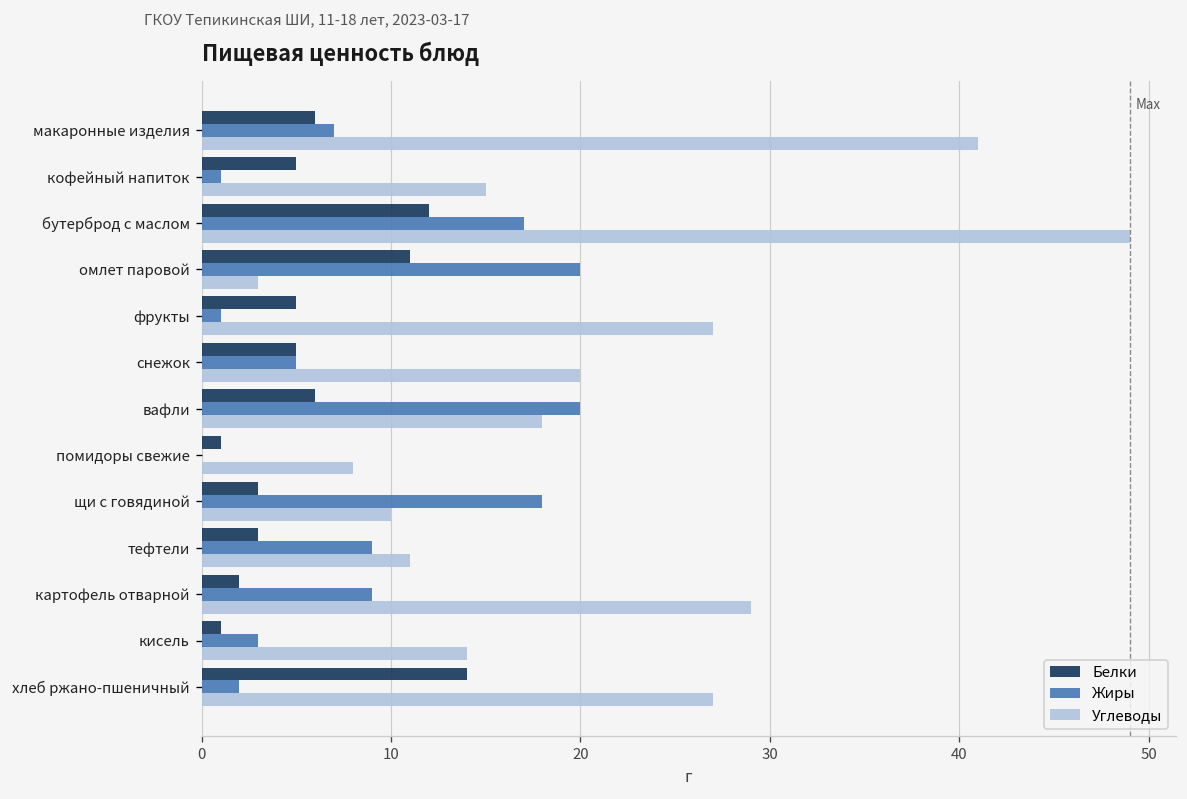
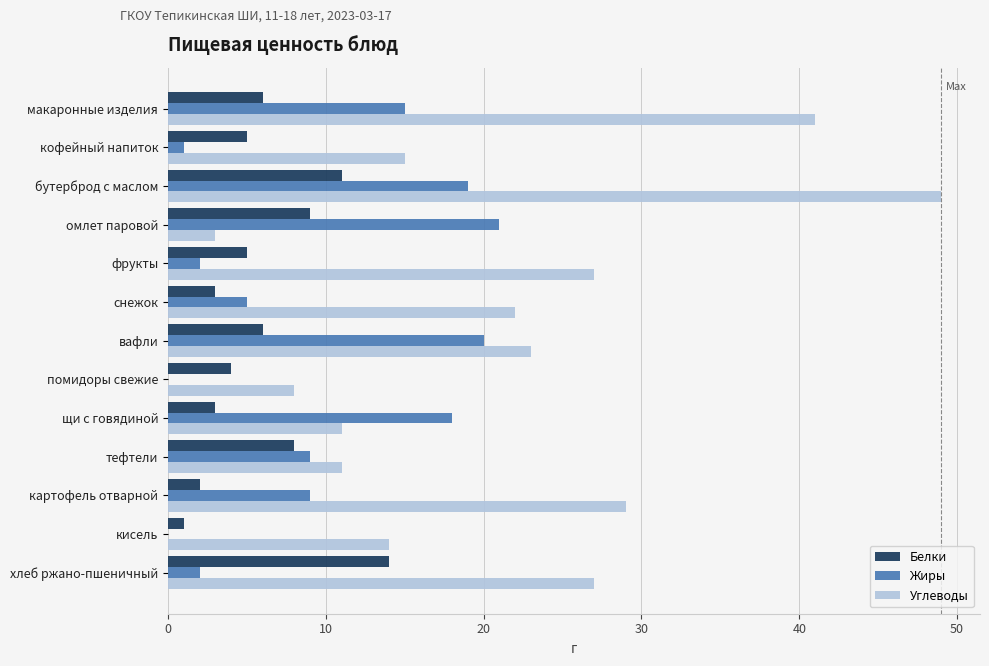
  {
    "Белки": {
      "макаронные изделия": 6,
      "кофейный напиток": 5,
-     "бутерброд с маслом": 12,
-     "омлет паровой": 11,
+     "бутерброд с маслом": 11,
+     "омлет паровой": 9,
      "фрукты": 5,
-     "снежок": 5,
+     "снежок": 3,
      "вафли": 6,
-     "помидоры свежие": 1,
+     "помидоры свежие": 4,
      "щи с говядиной": 3,
-     "тефтели": 3,
+     "тефтели": 8,
      "картофель отварной": 2,
      "кисель": 1,
      "хлеб ржано-пшеничный": 14
    },
    "Жиры": {
-     "макаронные изделия": 7,
+     "макаронные изделия": 15,
      "кофейный напиток": 1,
-     "бутерброд с маслом": 17,
-     "омлет паровой": 20,
-     "фрукты": 1,
+     "бутерброд с маслом": 19,
+     "омлет паровой": 21,
+     "фрукты": 2,
      "снежок": 5,
      "вафли": 20,
      "помидоры свежие": 0,
      "щи с говядиной": 18,
      "тефтели": 9,
      "картофель отварной": 9,
-     "кисель": 3,
+     "кисель": 0,
      "хлеб ржано-пшеничный": 2
    },
    "Углеводы": {
      "макаронные изделия": 41,
      "кофейный напиток": 15,
      "бутерброд с маслом": 49,
      "омлет паровой": 3,
      "фрукты": 27,
-     "снежок": 20,
-     "вафли": 18,
+     "снежок": 22,
+     "вафли": 23,
      "помидоры свежие": 8,
-     "щи с говядиной": 10,
+     "щи с говядиной": 11,
      "тефтели": 11,
      "картофель отварной": 29,
      "кисель": 14,
      "хлеб ржано-пшеничный": 27
    }
  }
